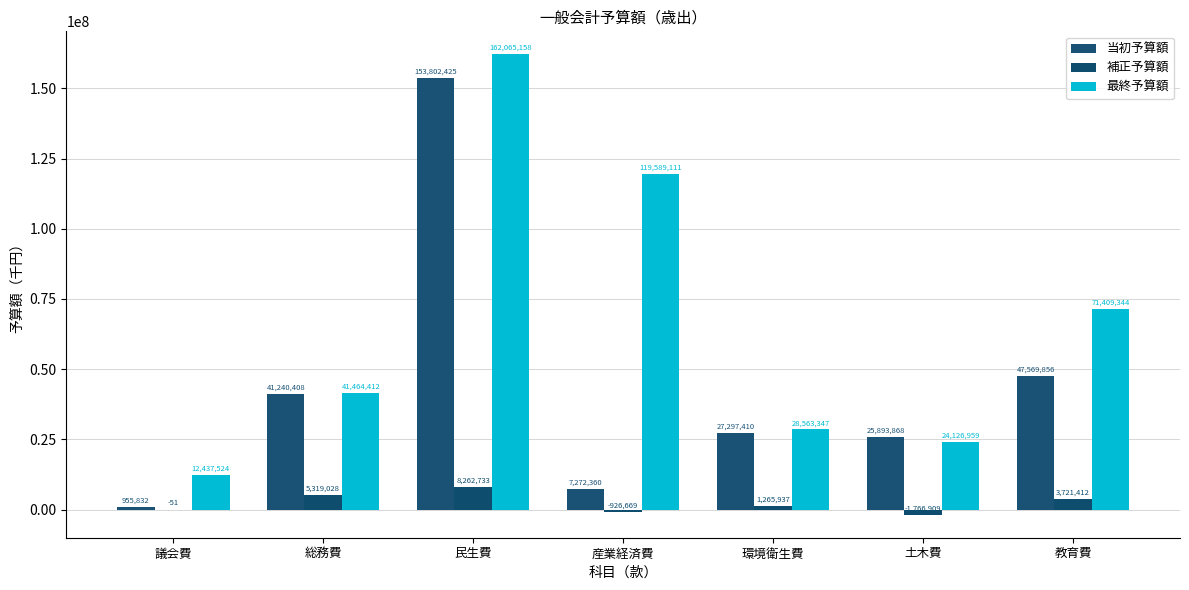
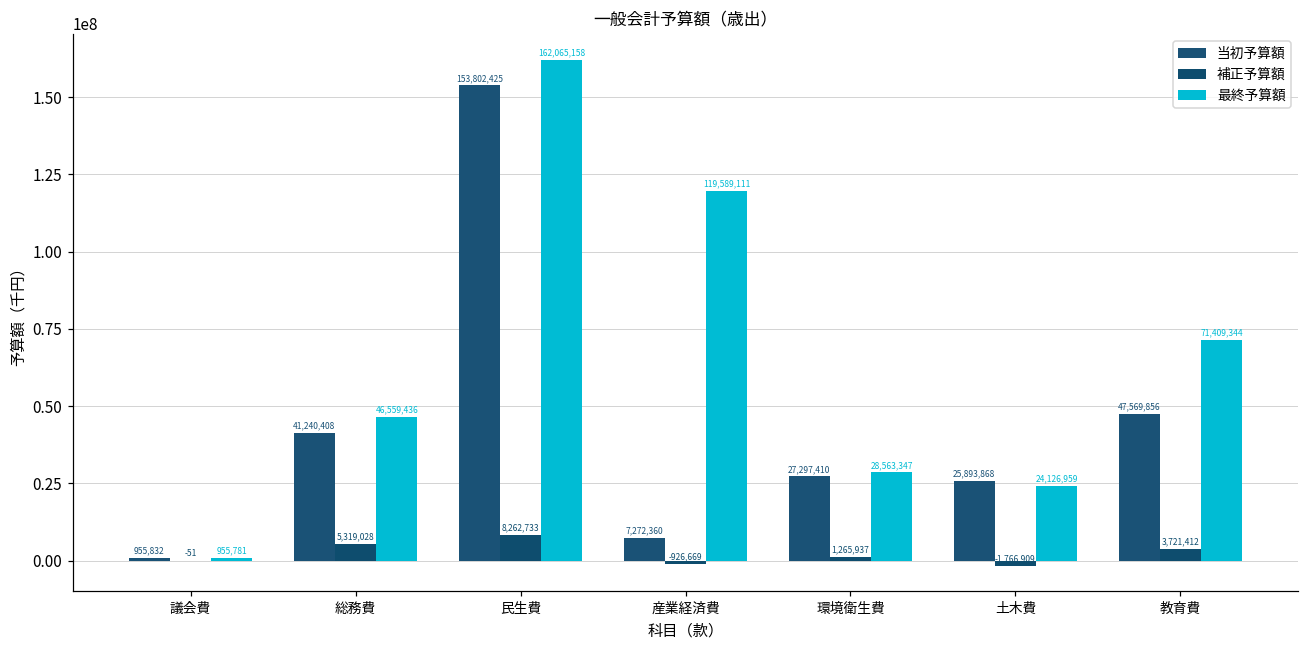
  {
    "最終予算額": {
-     "議会費": "12,437,524",
-     "総務費": "41,464,412",
+     "議会費": "955,781",
+     "総務費": "46,559,436",
      "民生費": "162,065,158",
      "産業経済費": "119,589,111",
      "環境衛生費": "28,563,347",
      "土木費": "24,126,959",
      "教育費": "71,409,344"
    }
  }
